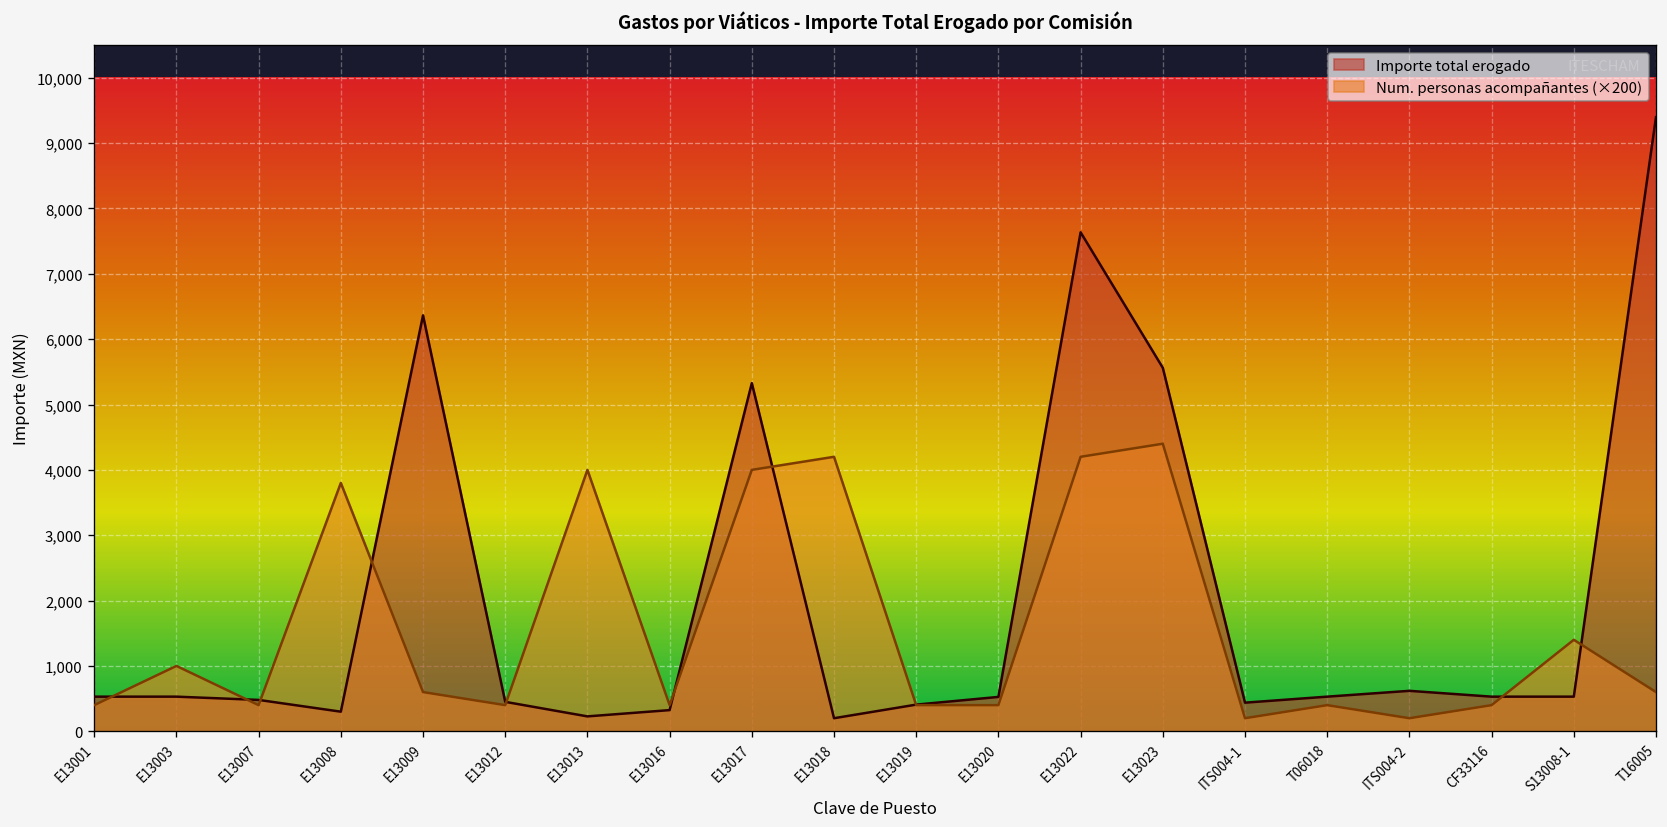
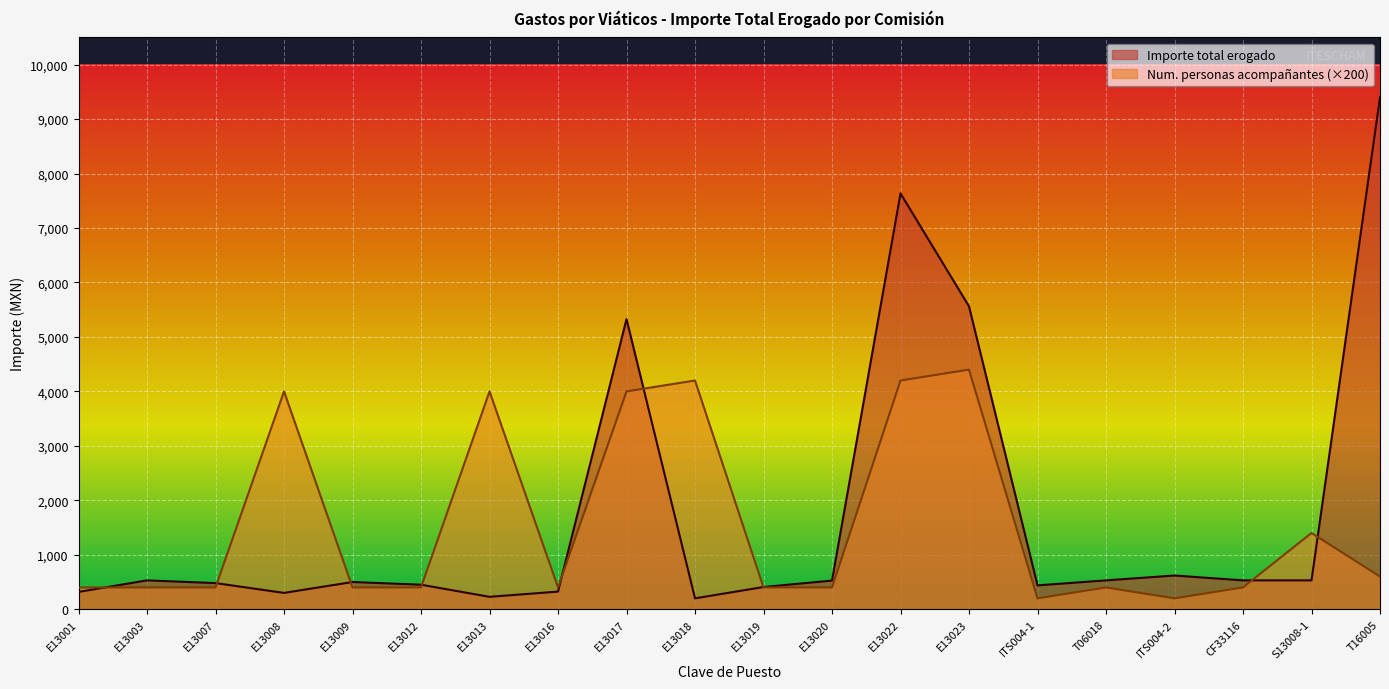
  {
    "Importe total erogado": {
-     "E13001": "500",
+     "E13001": "300",
      "E13003": "500",
      "E13007": "500",
      "E13008": "300",
-     "E13009": "6,400",
+     "E13009": "500",
      "E13012": "500",
      "E13013": "200",
      "E13016": "300",
      "E13017": "5,300",
      "E13018": "200",
      "E13020": "500",
      "E13022": "7,600",
      "E13023": "5,600",
      "ITS004-1": "400",
      "T06018": "500",
      "ITS004-2": "600",
      "CF33116": "500",
      "S13008-1": "500",
      "T16005": "9,400"
    },
    "Num. personas acompañantes (×200)": {
      "E13001": "400",
-     "E13003": "1,000",
+     "E13003": "400",
      "E13007": "400",
-     "E13008": "3,800",
-     "E13009": "600",
+     "E13008": "4,000",
+     "E13009": "400",
      "E13012": "400",
      "E13013": "4,000",
      "E13016": "400",
      "E13017": "4,000",
      "E13018": "4,200",
      "E13020": "400",
      "E13022": "4,200",
      "E13023": "4,400",
      "ITS004-1": "200",
      "T06018": "400",
      "ITS004-2": "200",
      "CF33116": "400",
      "S13008-1": "1,400",
      "T16005": "600"
    }
  }
